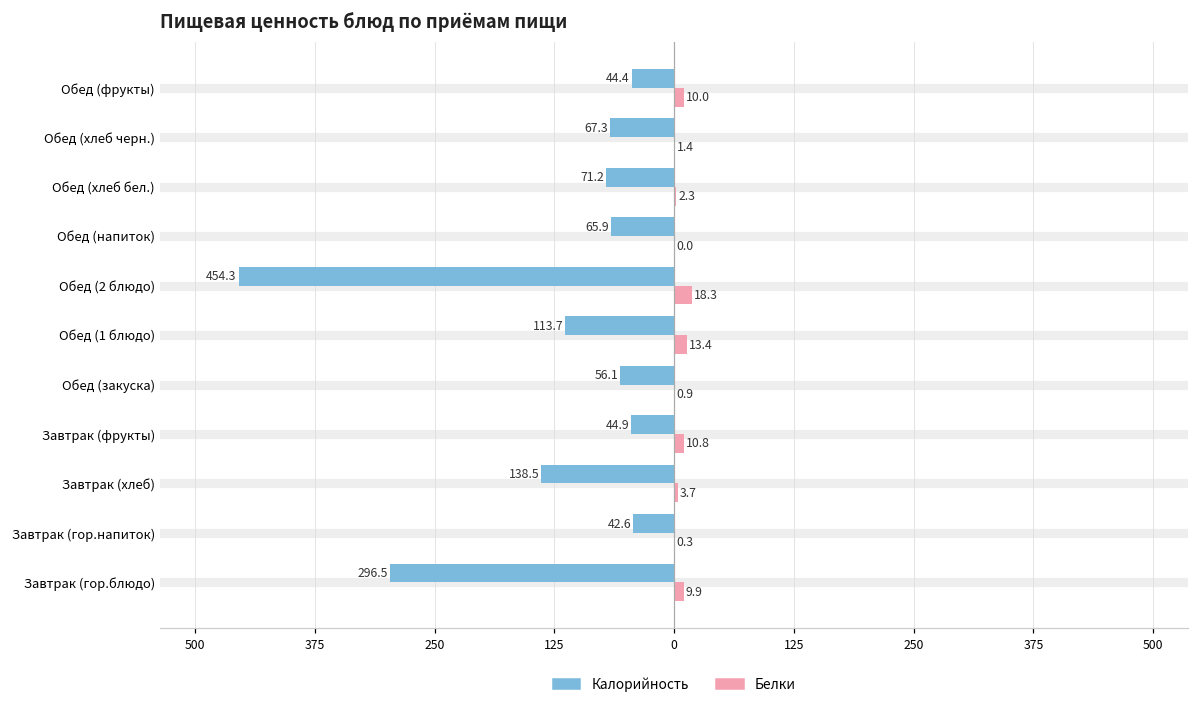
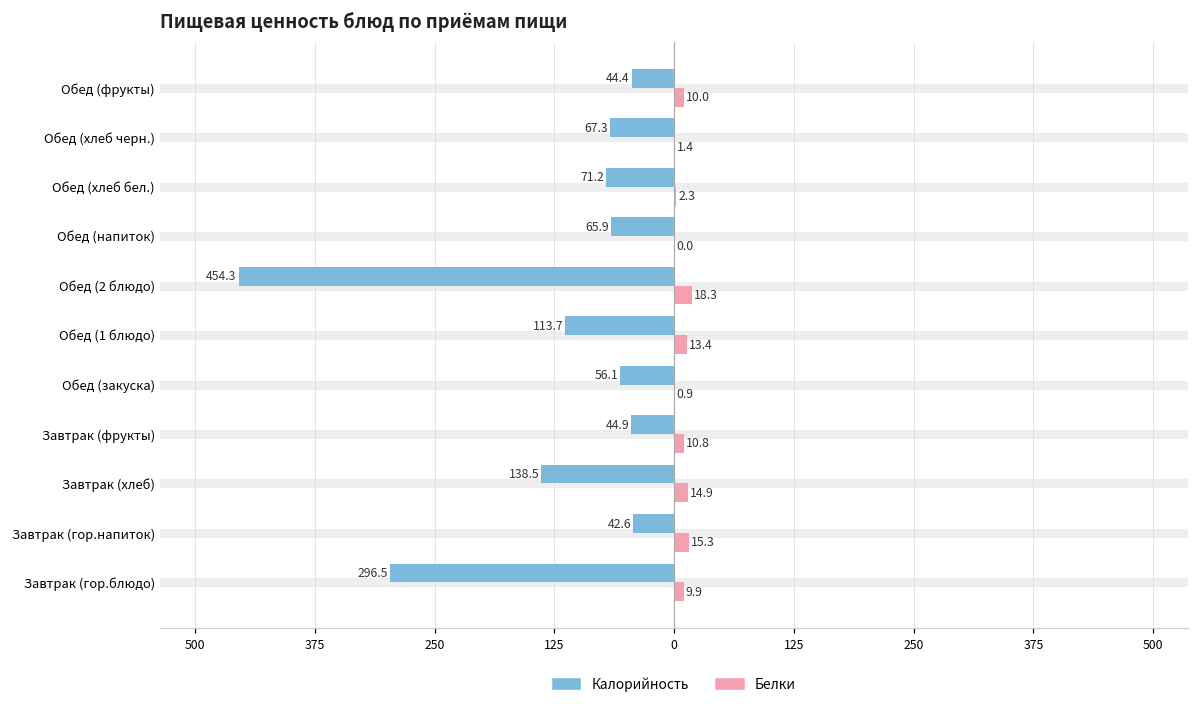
  {
    "Белки": {
      "Обед (фрукты)": 10.0,
      "Обед (хлеб черн.)": 1.4,
      "Обед (хлеб бел.)": 2.3,
      "Обед (напиток)": 0.0,
      "Обед (2 блюдо)": 18.3,
      "Обед (1 блюдо)": 13.4,
      "Обед (закуска)": 0.9,
      "Завтрак (фрукты)": 10.8,
-     "Завтрак (хлеб)": 3.7,
-     "Завтрак (гор.напиток)": 0.3,
+     "Завтрак (хлеб)": 14.9,
+     "Завтрак (гор.напиток)": 15.3,
      "Завтрак (гор.блюдо)": 9.9
    }
  }
